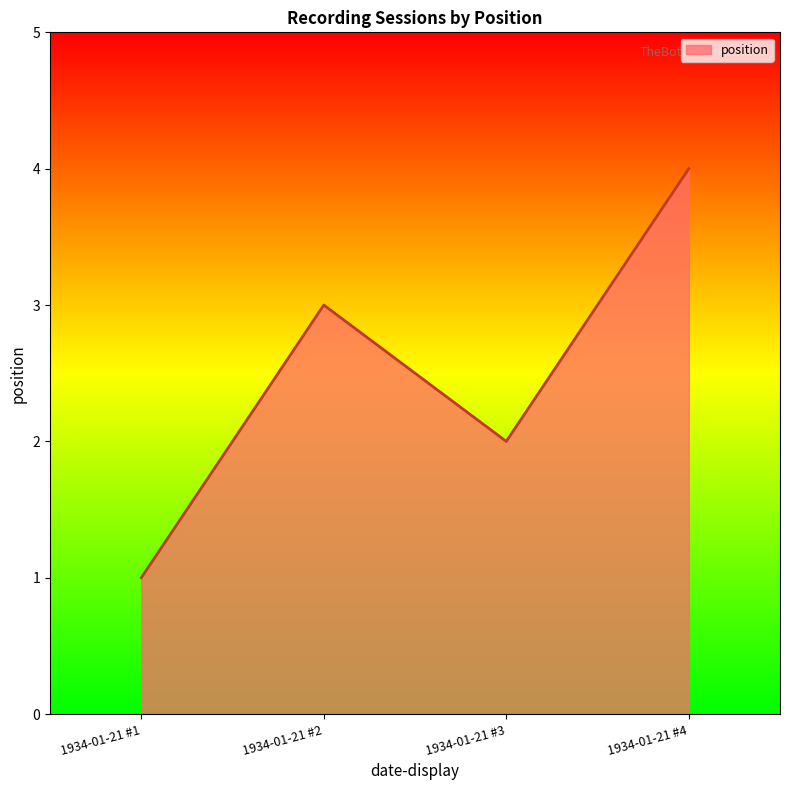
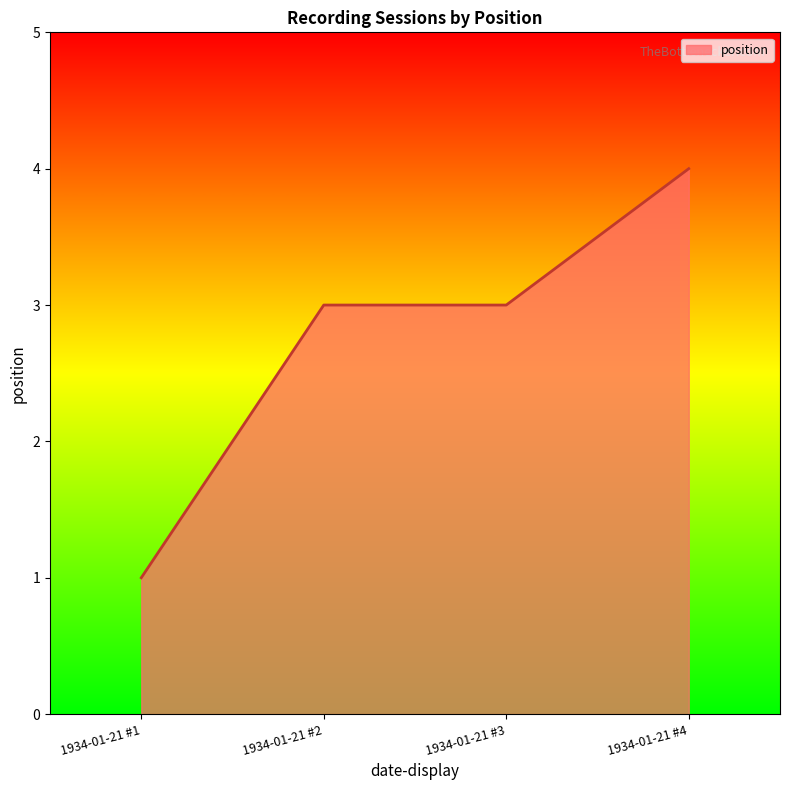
  {
    "1934-01-21 #1": 1,
    "1934-01-21 #2": 3,
-   "1934-01-21 #3": 2,
+   "1934-01-21 #3": 3,
    "1934-01-21 #4": 4
  }
